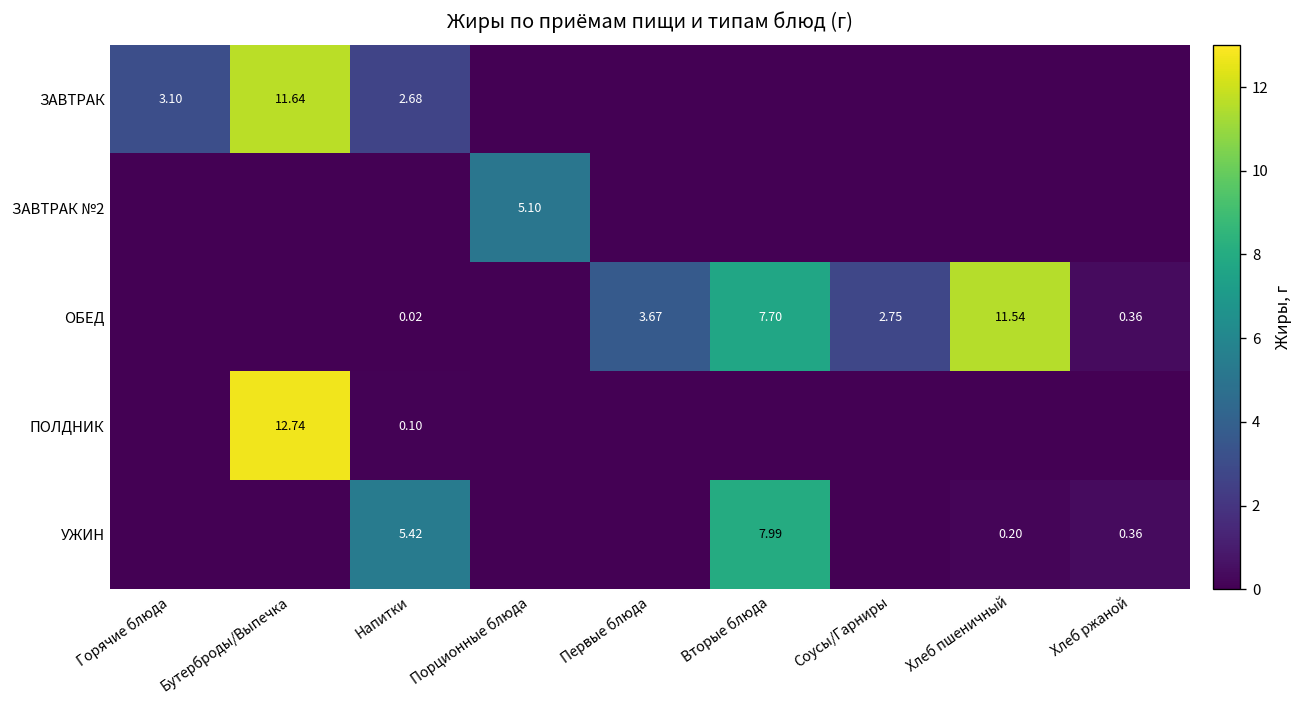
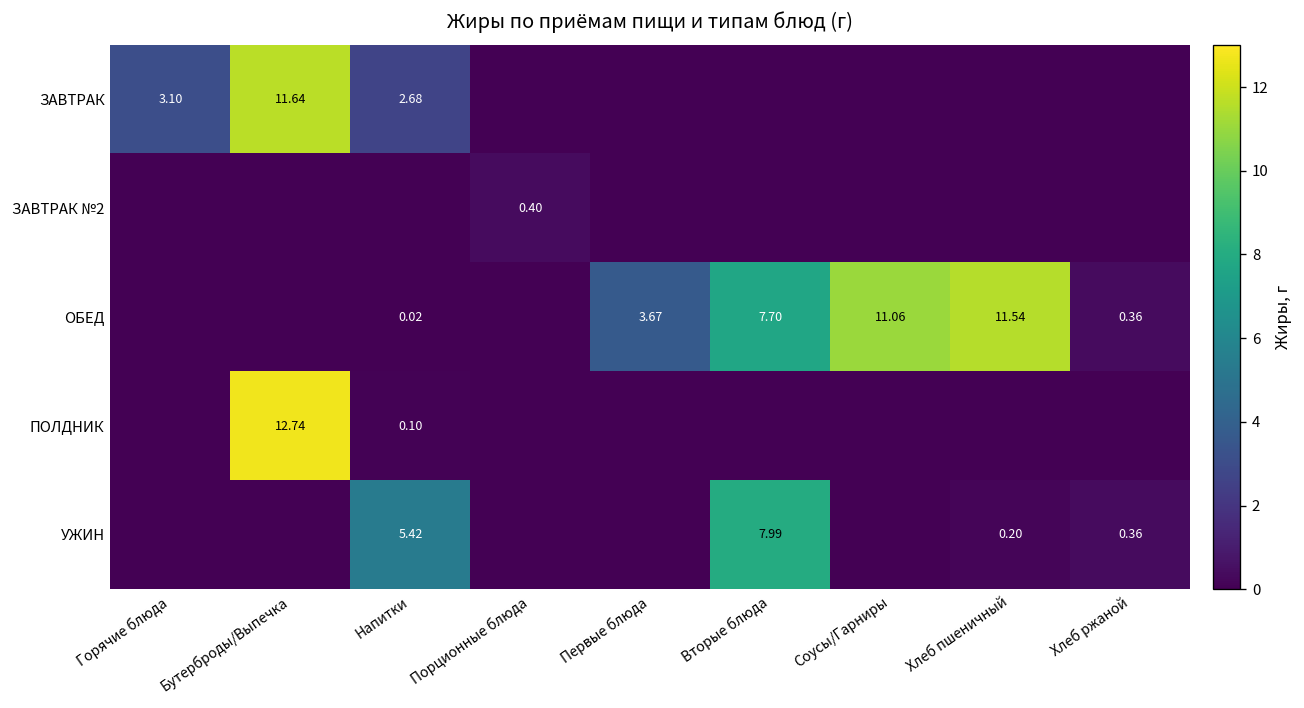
  {
    "ЗАВТРАК": {
      "Горячие блюда": 3.10,
      "Бутерброды/Выпечка": 11.64,
      "Напитки": 2.68
    },
    "ЗАВТРАК №2": {
-     "Порционные блюда": 5.10
+     "Порционные блюда": 0.40
    },
    "ОБЕД": {
      "Напитки": 0.02,
      "Первые блюда": 3.67,
      "Вторые блюда": 7.70,
-     "Соусы/Гарниры": 2.75,
+     "Соусы/Гарниры": 11.06,
      "Хлеб пшеничный": 11.54,
      "Хлеб ржаной": 0.36
    },
    "ПОЛДНИК": {
      "Бутерброды/Выпечка": 12.74,
      "Напитки": 0.10
    },
    "УЖИН": {
      "Напитки": 5.42,
      "Вторые блюда": 7.99,
      "Хлеб пшеничный": 0.20,
      "Хлеб ржаной": 0.36
    }
  }
